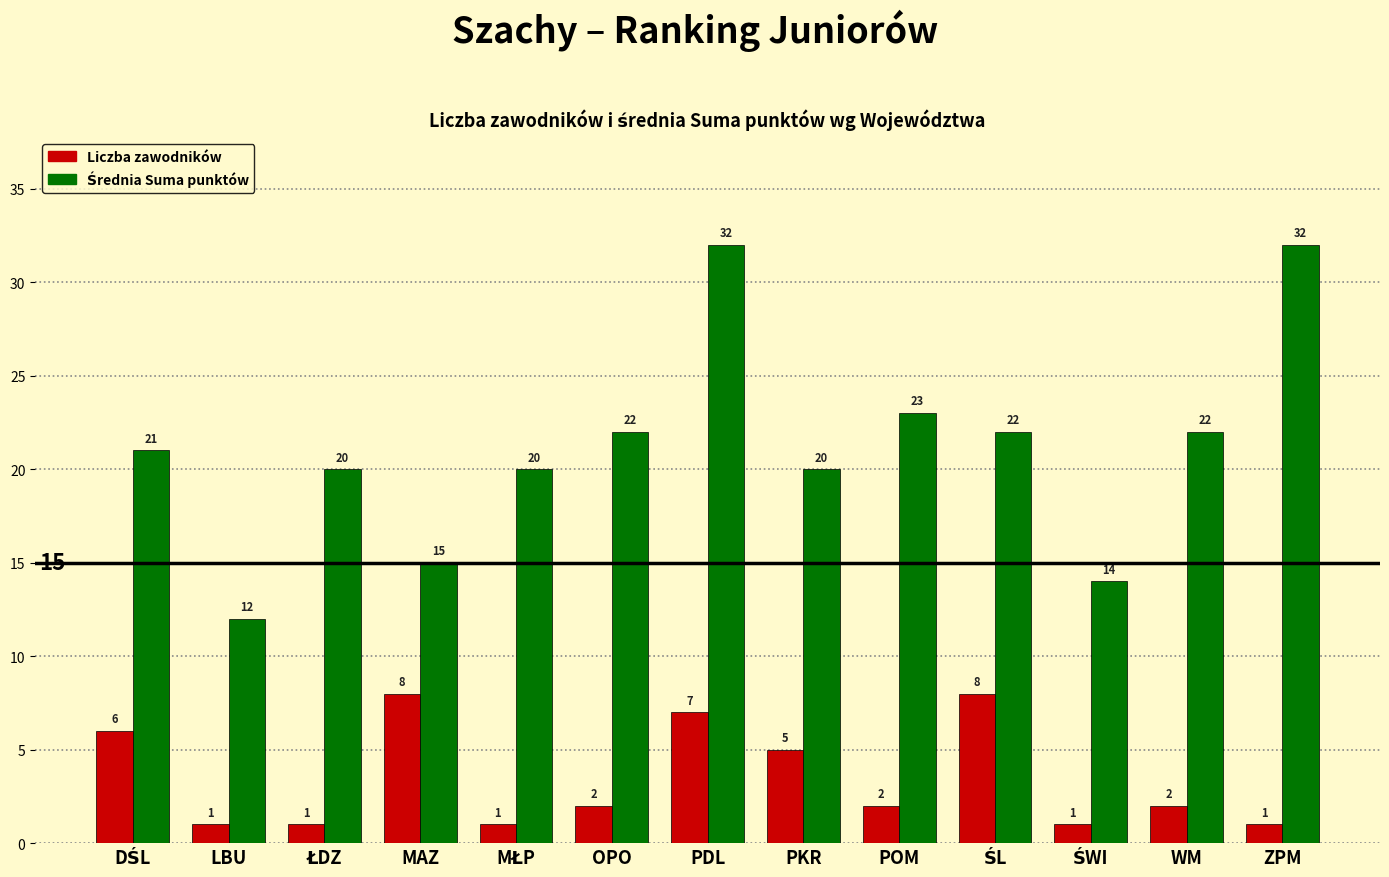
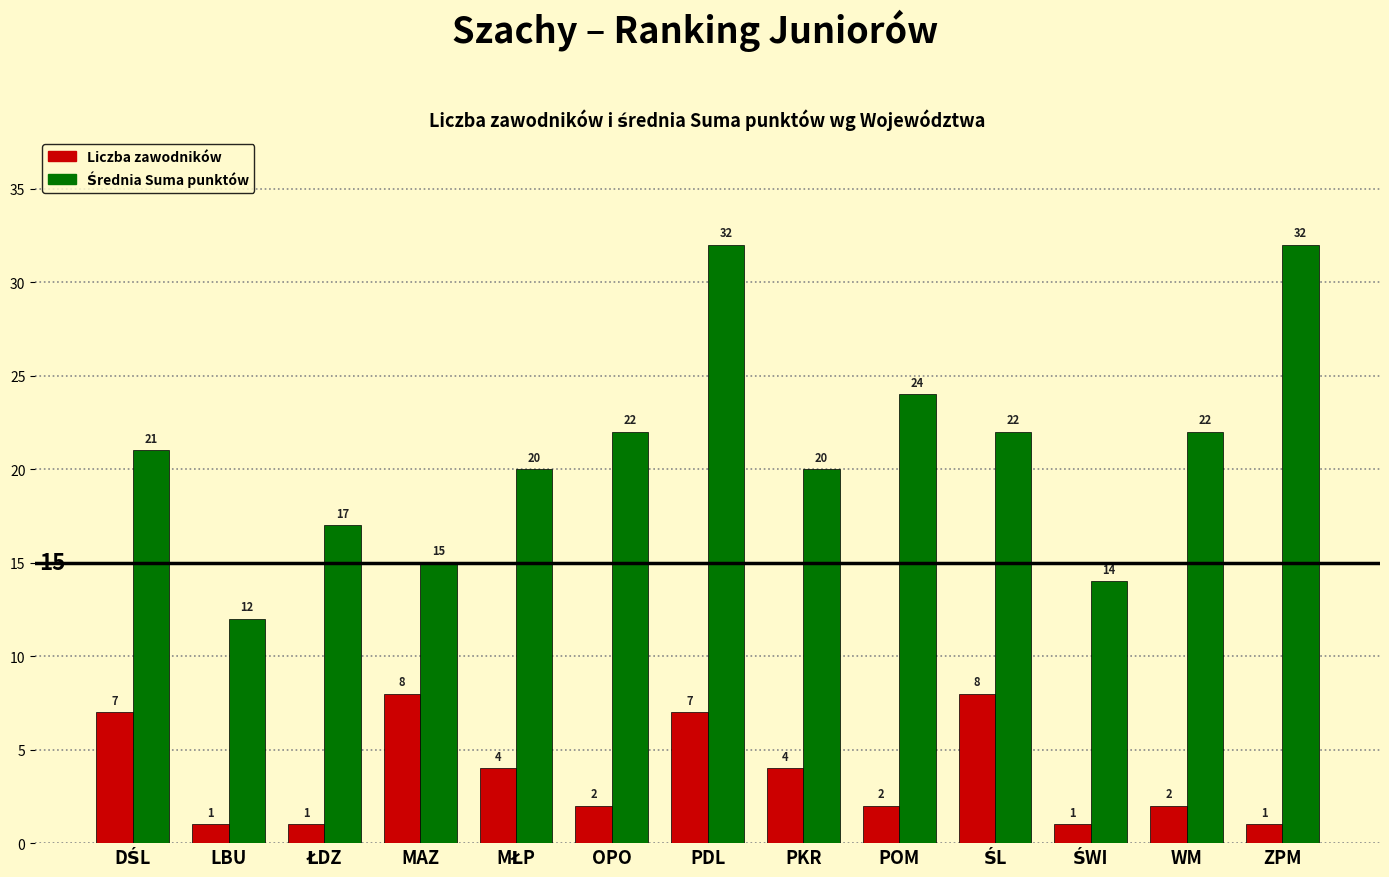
  {
    "Liczba zawodników": {
-     "DŚL": 6,
+     "DŚL": 7,
      "LBU": 1,
      "ŁDZ": 1,
      "MAZ": 8,
-     "MŁP": 1,
+     "MŁP": 4,
      "OPO": 2,
      "PDL": 7,
-     "PKR": 5,
+     "PKR": 4,
      "POM": 2,
      "ŚL": 8,
      "ŚWI": 1,
      "WM": 2,
      "ZPM": 1
    },
    "Średnia Suma punktów": {
      "DŚL": 21,
      "LBU": 12,
-     "ŁDZ": 20,
+     "ŁDZ": 17,
      "MAZ": 15,
      "MŁP": 20,
      "OPO": 22,
      "PDL": 32,
      "PKR": 20,
-     "POM": 23,
+     "POM": 24,
      "ŚL": 22,
      "ŚWI": 14,
      "WM": 22,
      "ZPM": 32
    }
  }
